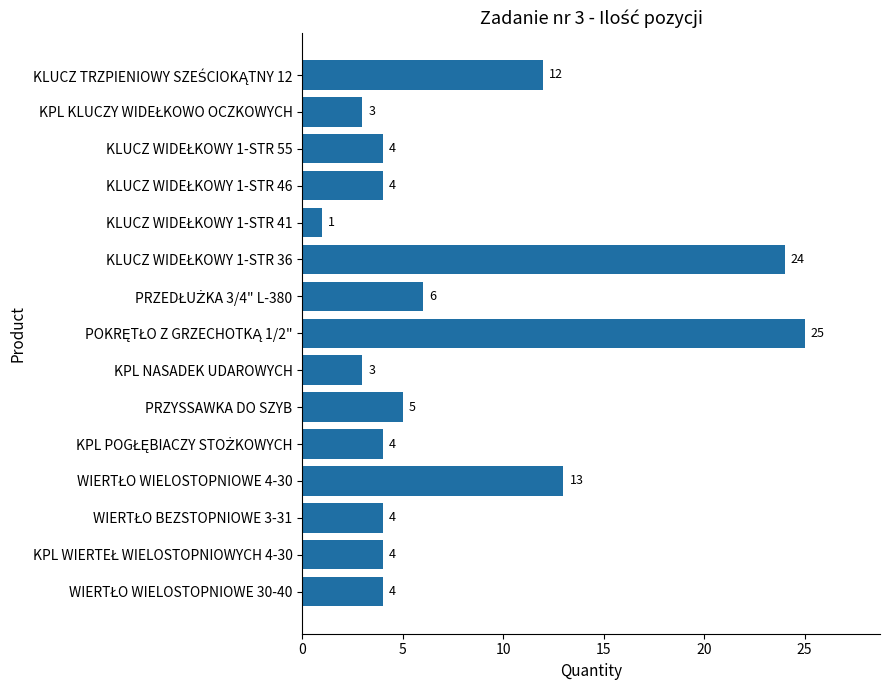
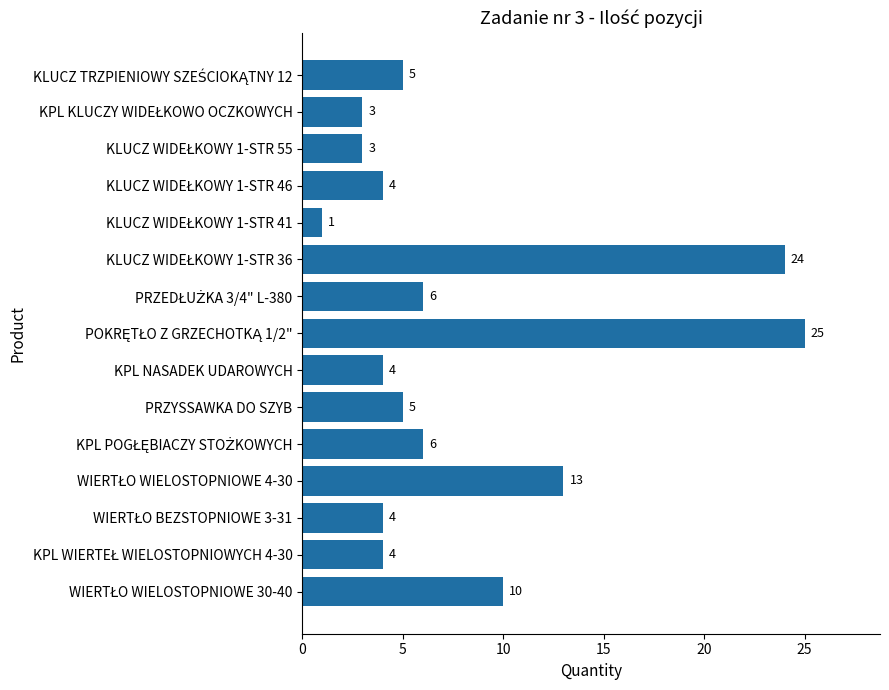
  {
-   "KLUCZ TRZPIENIOWY SZEŚCIOKĄTNY 12": 12,
+   "KLUCZ TRZPIENIOWY SZEŚCIOKĄTNY 12": 5,
    "KPL KLUCZY WIDEŁKOWO OCZKOWYCH": 3,
-   "KLUCZ WIDEŁKOWY 1-STR 55": 4,
+   "KLUCZ WIDEŁKOWY 1-STR 55": 3,
    "KLUCZ WIDEŁKOWY 1-STR 46": 4,
    "KLUCZ WIDEŁKOWY 1-STR 41": 1,
    "KLUCZ WIDEŁKOWY 1-STR 36": 24,
    "PRZEDŁUŻKA 3/4\" L-380": 6,
    "POKRĘTŁO Z GRZECHOTKĄ 1/2\"": 25,
-   "KPL NASADEK UDAROWYCH": 3,
+   "KPL NASADEK UDAROWYCH": 4,
    "PRZYSSAWKA DO SZYB": 5,
-   "KPL POGŁĘBIACZY STOŻKOWYCH": 4,
+   "KPL POGŁĘBIACZY STOŻKOWYCH": 6,
    "WIERTŁO WIELOSTOPNIOWE 4-30": 13,
    "WIERTŁO BEZSTOPNIOWE 3-31": 4,
    "KPL WIERTEŁ WIELOSTOPNIOWYCH 4-30": 4,
-   "WIERTŁO WIELOSTOPNIOWE 30-40": 4
+   "WIERTŁO WIELOSTOPNIOWE 30-40": 10
  }
